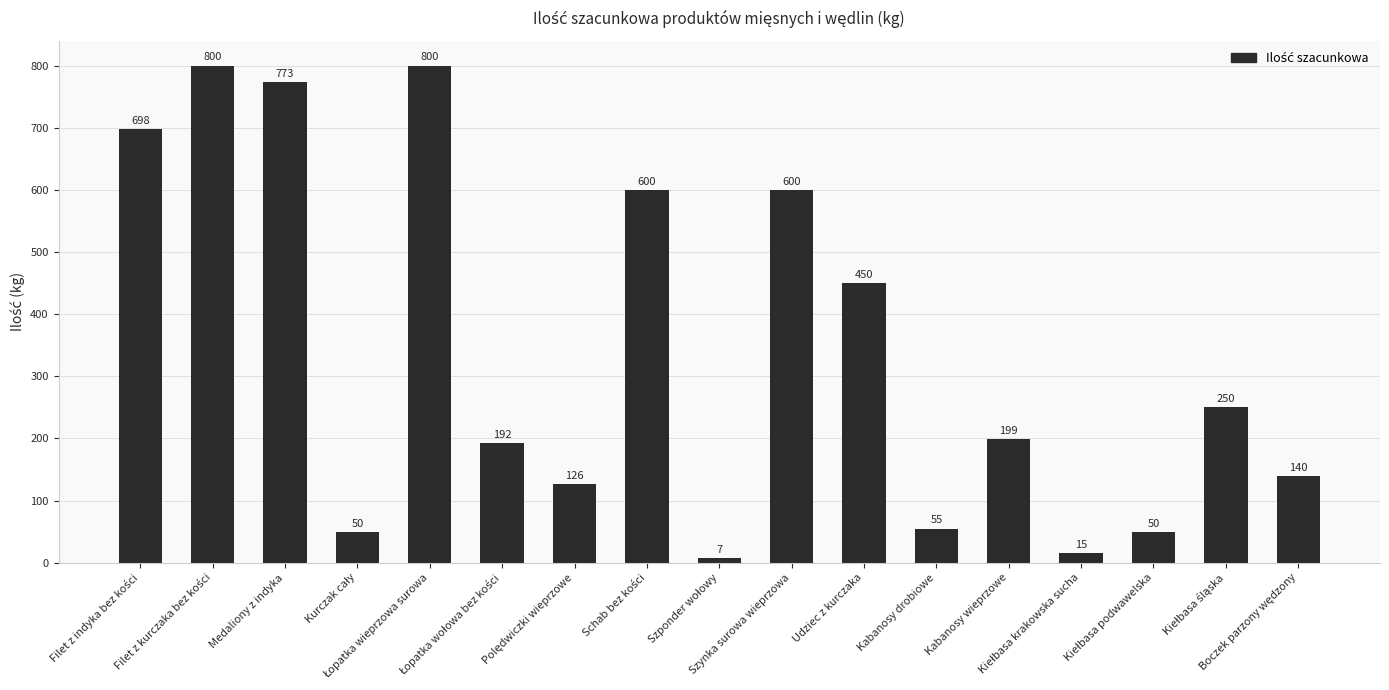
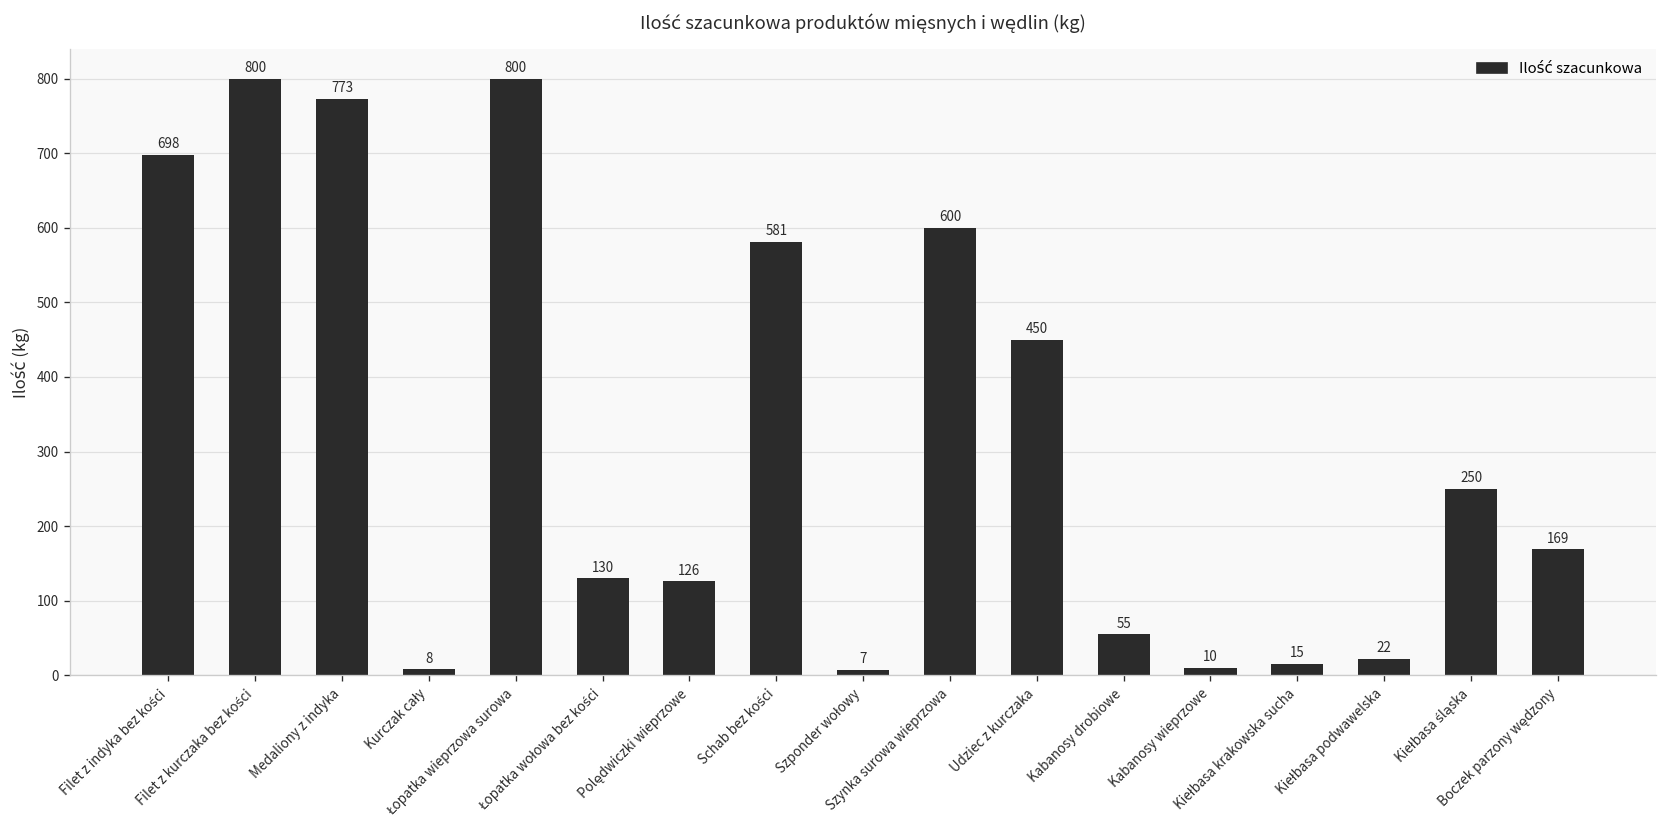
  {
    "Filet z indyka bez kości": 698,
    "Filet z kurczaka bez kości": 800,
    "Medaliony z indyka": 773,
-   "Kurczak cały": 50,
+   "Kurczak cały": 8,
    "Łopatka wieprzowa surowa": 800,
-   "Łopatka wołowa bez kości": 192,
+   "Łopatka wołowa bez kości": 130,
    "Polędwiczki wieprzowe": 126,
-   "Schab bez kości": 600,
+   "Schab bez kości": 581,
    "Szponder wołowy": 7,
    "Szynka surowa wieprzowa": 600,
    "Udziec z kurczaka": 450,
    "Kabanosy drobiowe": 55,
-   "Kabanosy wieprzowe": 199,
+   "Kabanosy wieprzowe": 10,
    "Kiełbasa krakowska sucha": 15,
-   "Kiełbasa podwawelska": 50,
+   "Kiełbasa podwawelska": 22,
    "Kiełbasa śląska": 250,
-   "Boczek parzony wędzony": 140
+   "Boczek parzony wędzony": 169
  }
